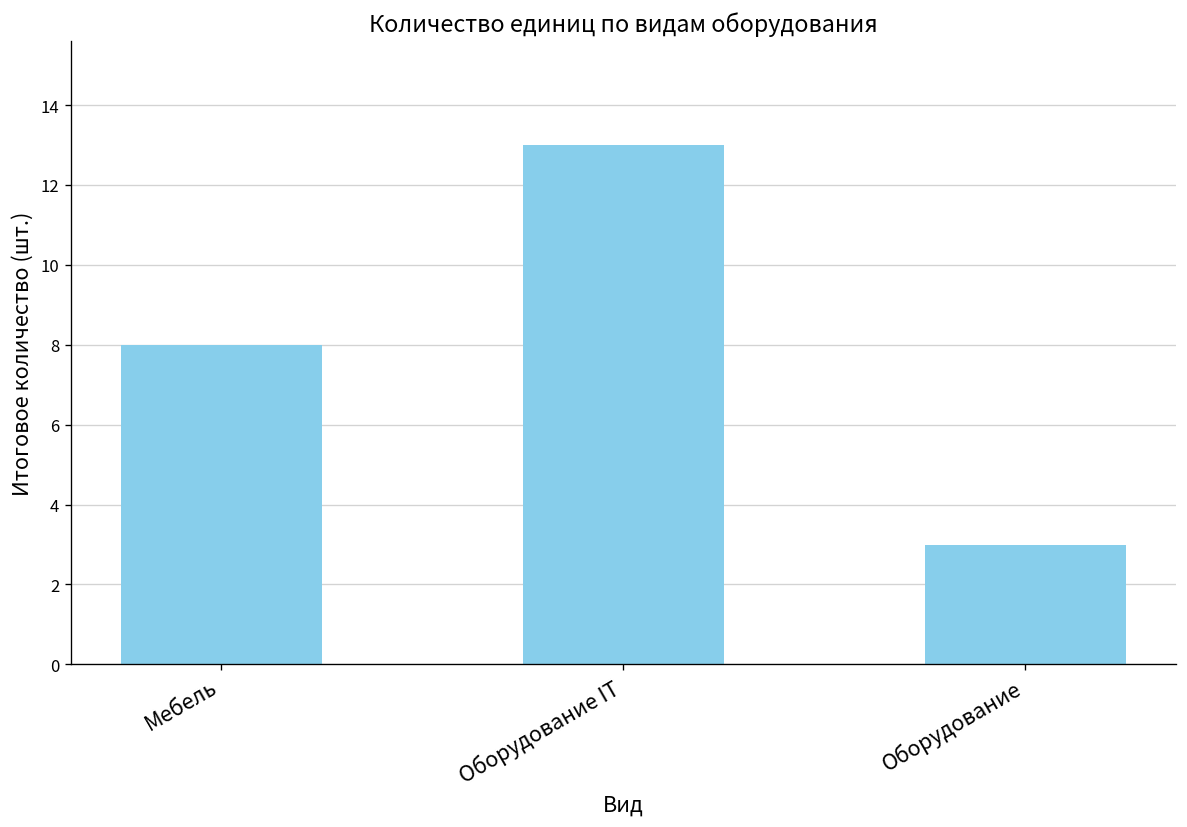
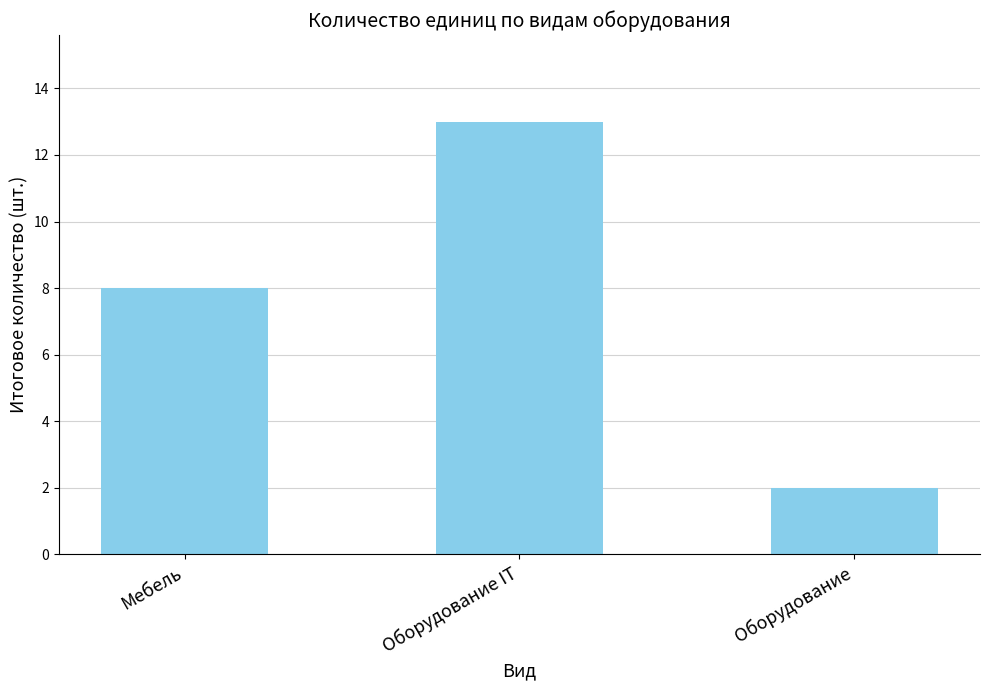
  {
    "Мебель": 8,
    "Оборудование IT": 13,
-   "Оборудование": 3
+   "Оборудование": 2
  }
